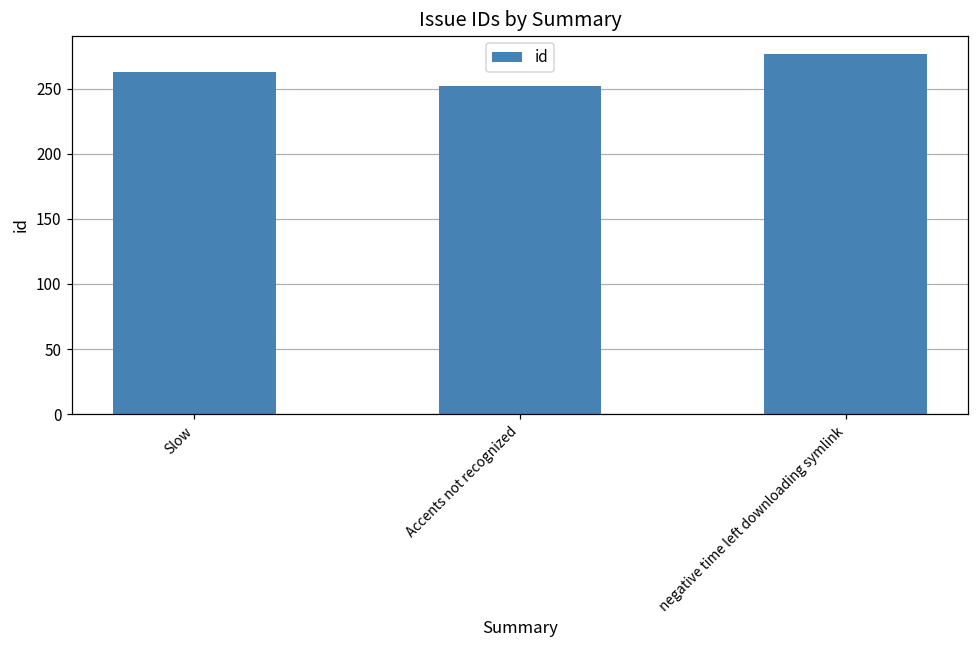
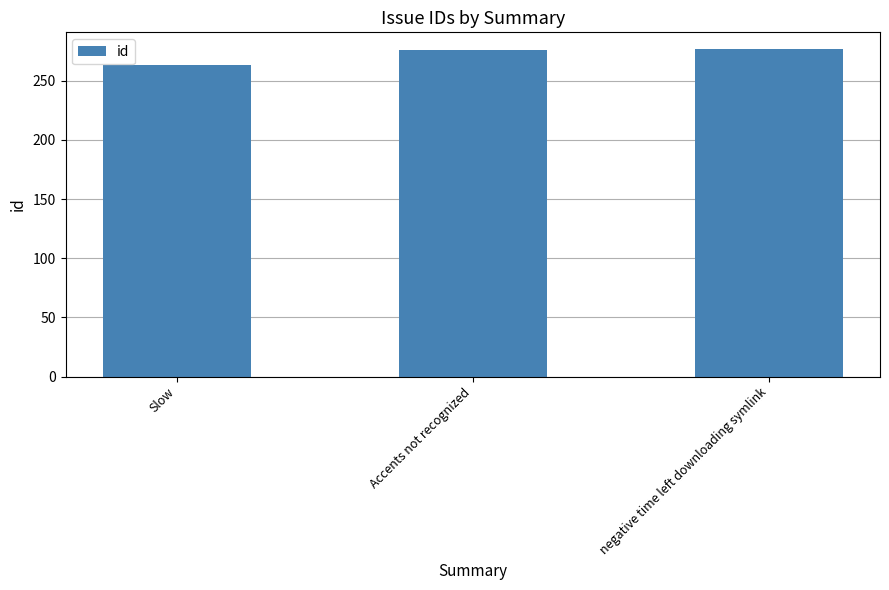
  {
    "Slow": 263,
-   "Accents not recognized": 252,
+   "Accents not recognized": 276,
    "negative time left downloading symlink": 277
  }
